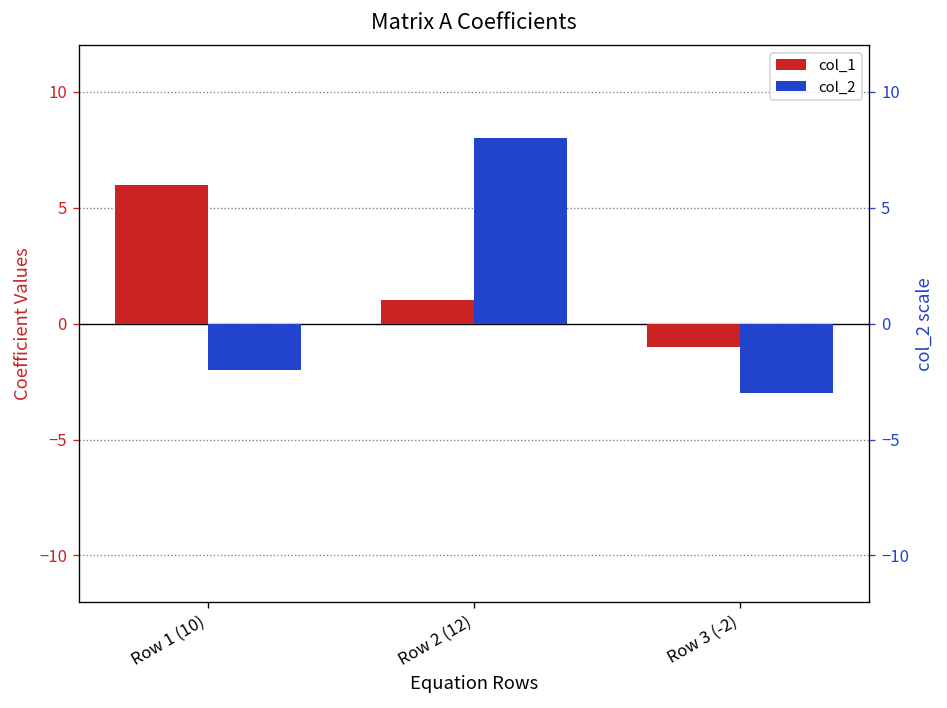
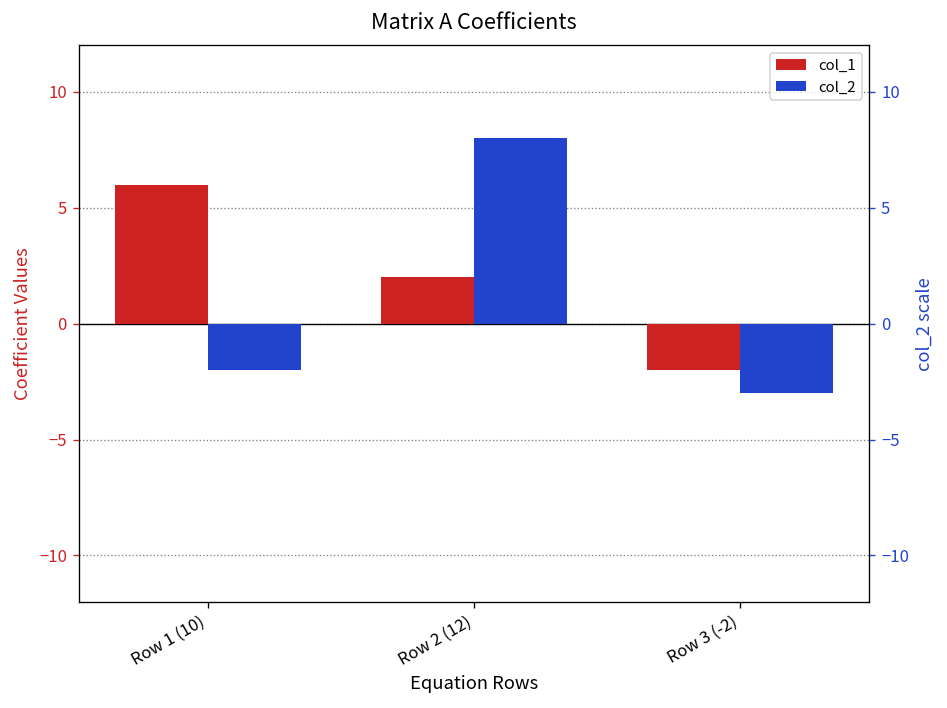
  {
    "col_1": {
      "Row 1 (10)": 6,
-     "Row 2 (12)": 1,
-     "Row 3 (-2)": -1
+     "Row 2 (12)": 2,
+     "Row 3 (-2)": -2
    },
    "col_2": {
      "Row 1 (10)": -2,
      "Row 2 (12)": 8,
      "Row 3 (-2)": -3
    }
  }
